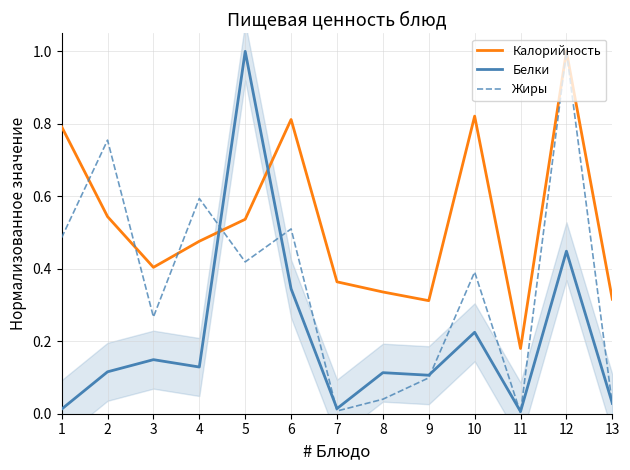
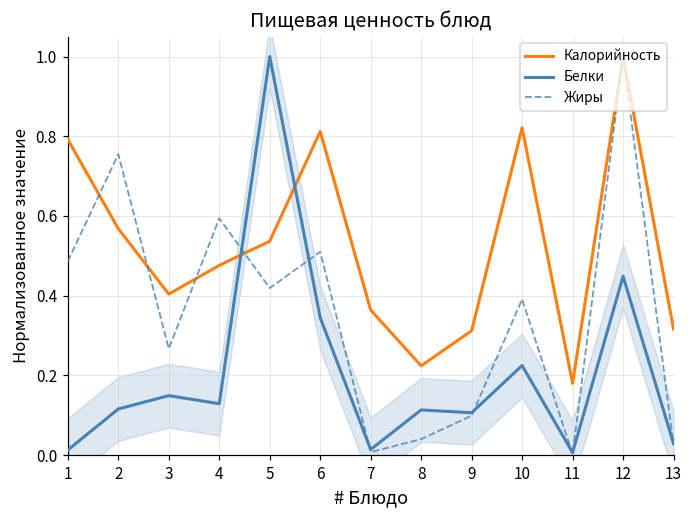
  {
    "Калорийность": {
      "1": 0.79,
-     "2": 0.54,
+     "2": 0.57,
      "3": 0.40,
      "4": 0.48,
      "5": 0.54,
      "6": 0.81,
      "7": 0.36,
-     "8": 0.34,
+     "8": 0.22,
      "9": 0.31,
      "10": 0.82,
      "11": 0.18,
      "13": 0.32
    }
  }
